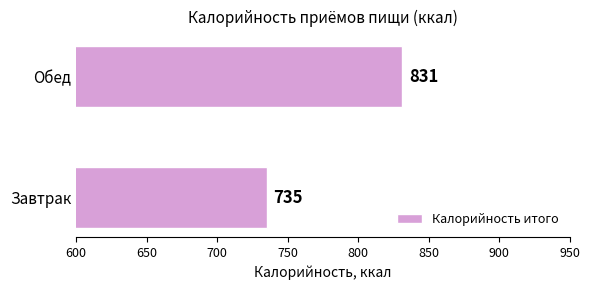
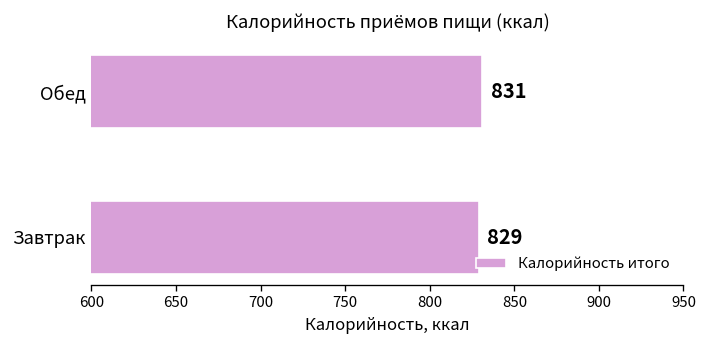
  {
    "Обед": 831,
-   "Завтрак": 735
+   "Завтрак": 829
  }
